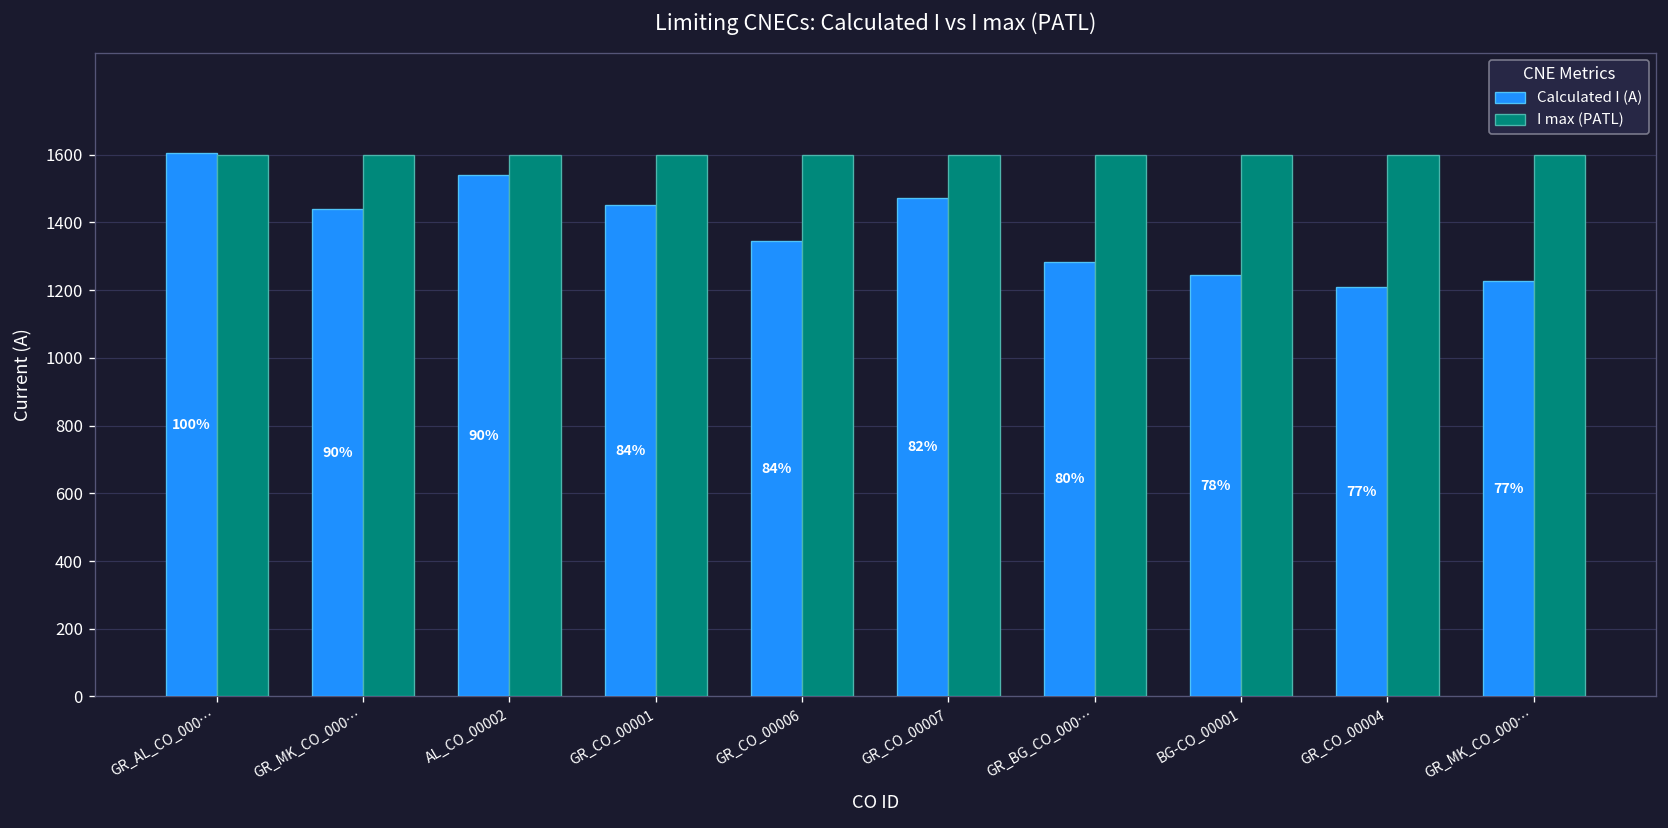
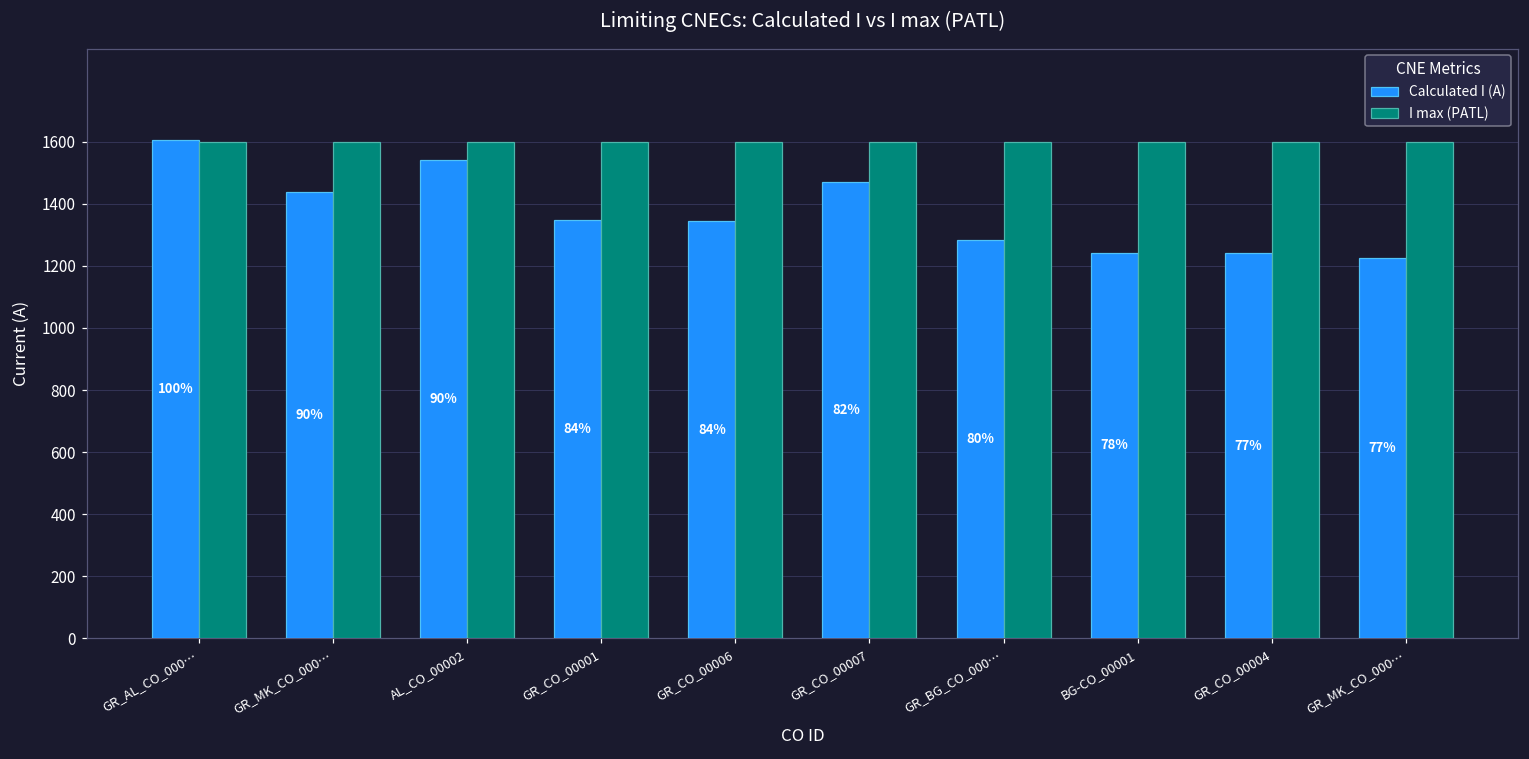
  {
    "Calculated I (A)": {
-     "GR_CO_00001": 1450,
-     "GR_CO_00004": 1210
+     "GR_CO_00001": 1350,
+     "GR_CO_00004": 1240
    },
    "I max (PATL)": {
      "GR_AL_CO_000…": 1600,
      "AL_CO_00002": 1600,
      "GR_CO_00001": 1600,
      "GR_CO_00006": 1600,
      "GR_CO_00007": 1600,
      "GR_BG_CO_000…": 1600,
      "BG-CO_00001": 1600,
      "GR_CO_00004": 1600
    }
  }
